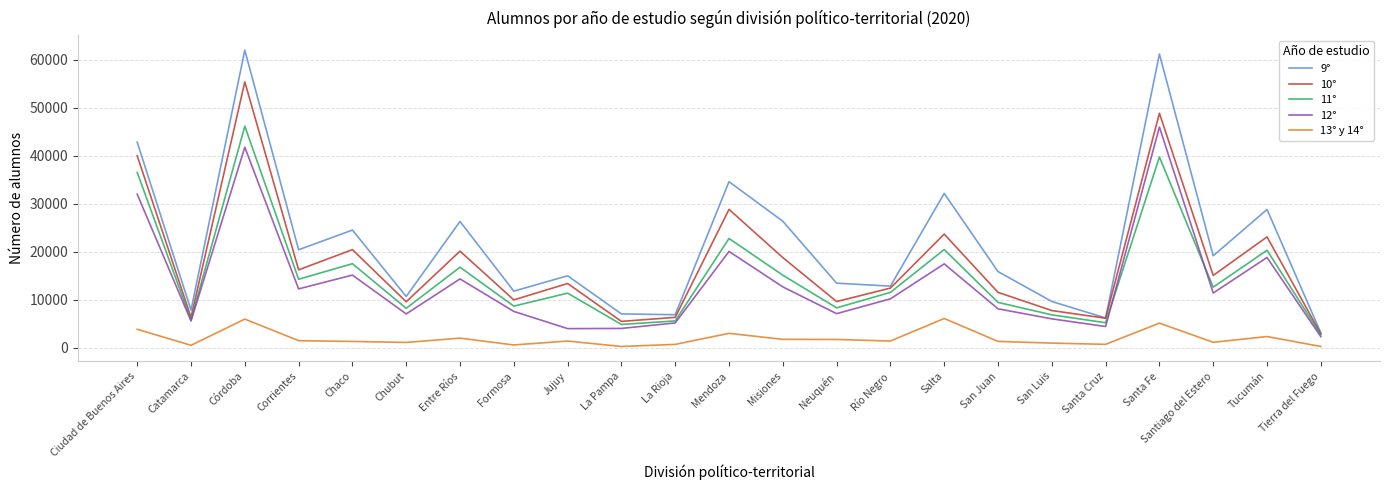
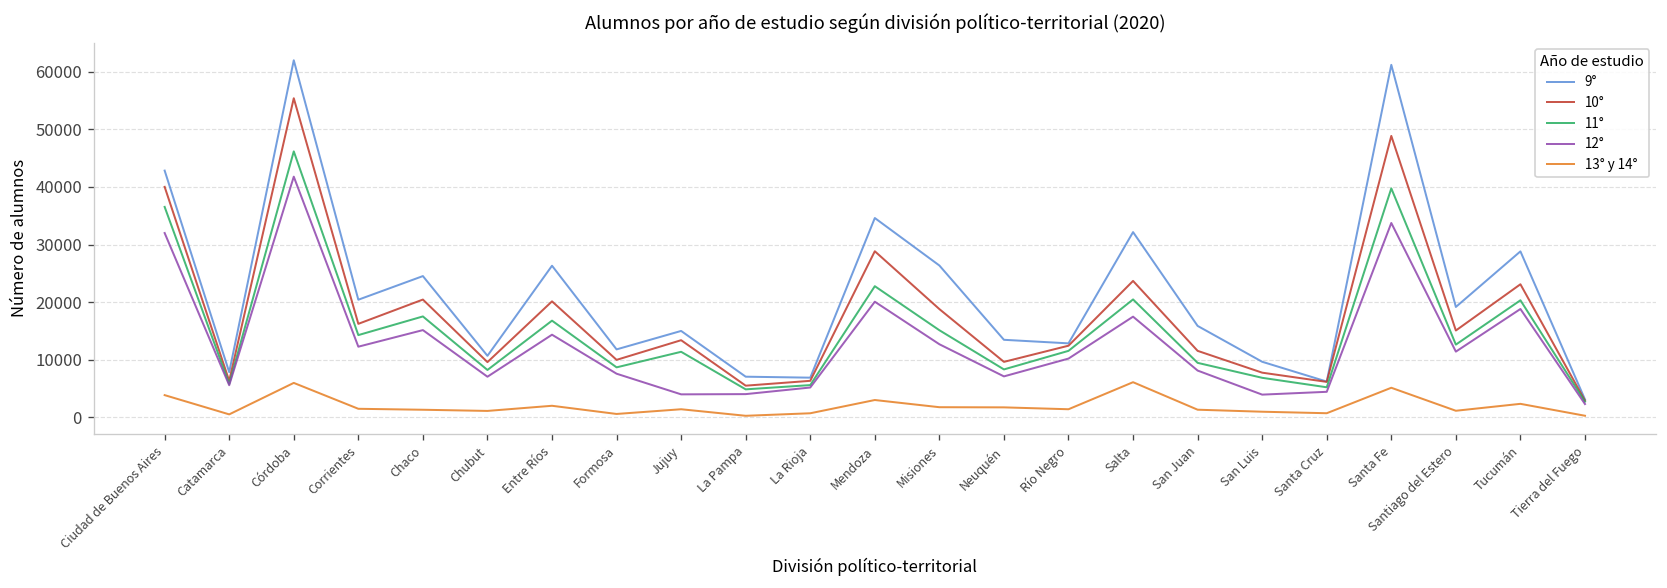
  {
    "9°": {
      "Ciudad de Buenos Aires": 43000,
      "Catamarca": 8000,
      "Córdoba": 62000,
      "Corrientes": 20000,
      "Chaco": 25000,
      "Chubut": 11000,
      "Entre Ríos": 26000,
      "Formosa": 12000,
      "Jujuy": 15000,
      "La Pampa": 7000,
      "La Rioja": 7000,
      "Mendoza": 35000,
      "Misiones": 26000,
      "Neuquén": 13000,
      "Salta": 32000,
      "San Juan": 16000,
      "San Luis": 10000,
      "Santa Fe": 61000,
      "Santiago del Estero": 19000,
      "Tucumán": 29000
    },
    "10°": {
      "Ciudad de Buenos Aires": 40000,
      "Catamarca": 6000,
      "Córdoba": 55000,
      "Corrientes": 16000,
      "Chaco": 20000,
      "Chubut": 10000,
      "Entre Ríos": 20000,
      "Formosa": 10000,
      "Jujuy": 13000,
      "La Pampa": 6000,
      "La Rioja": 6000,
      "Mendoza": 29000,
      "Misiones": 19000,
      "Neuquén": 10000,
      "Salta": 24000,
      "San Juan": 12000,
      "San Luis": 8000,
      "Santa Fe": 49000,
      "Santiago del Estero": 15000,
      "Tucumán": 23000
    },
    "11°": {
      "Ciudad de Buenos Aires": 37000,
      "Córdoba": 46000,
      "Corrientes": 14000,
      "Chaco": 18000,
      "Chubut": 8000,
      "Entre Ríos": 17000,
      "Formosa": 9000,
      "Jujuy": 11000,
      "La Pampa": 5000,
      "Mendoza": 23000,
      "Misiones": 15000,
      "Neuquén": 8000,
      "Río Negro": 12000,
      "Salta": 20000,
      "San Juan": 9000,
      "San Luis": 7000,
      "Santa Cruz": 5000,
      "Santa Fe": 40000,
      "Santiago del Estero": 13000,
      "Tucumán": 20000
    },
    "12°": {
      "Ciudad de Buenos Aires": 32000,
      "Córdoba": 42000,
      "Corrientes": 12000,
      "Chaco": 15000,
      "Chubut": 7000,
      "Entre Ríos": 14000,
      "Formosa": 8000,
      "Jujuy": 4000,
      "La Pampa": 4000,
      "Mendoza": 20000,
      "Misiones": 13000,
      "Neuquén": 7000,
      "Río Negro": 10000,
      "Salta": 17000,
      "San Juan": 8000,
-     "San Luis": 6000,
+     "San Luis": 4000,
      "Santa Cruz": 4000,
-     "Santa Fe": 46000,
+     "Santa Fe": 34000,
      "Santiago del Estero": 11000,
      "Tucumán": 19000
    },
    "13° y 14°": {
      "Ciudad de Buenos Aires": 4000,
      "Catamarca": 1000,
      "Córdoba": 6000,
      "Corrientes": 2000,
      "Chaco": 1000,
      "Chubut": 1000,
      "Entre Ríos": 2000,
      "Formosa": 1000,
      "Jujuy": 1000,
      "La Pampa": 0,
      "La Rioja": 1000,
      "Mendoza": 3000,
      "Misiones": 2000,
      "Neuquén": 2000,
      "Río Negro": 1000,
      "Salta": 6000,
      "San Juan": 1000,
      "San Luis": 1000,
      "Santa Cruz": 1000,
      "Santa Fe": 5000,
      "Santiago del Estero": 1000,
      "Tucumán": 2000,
      "Tierra del Fuego": 0
    }
  }
